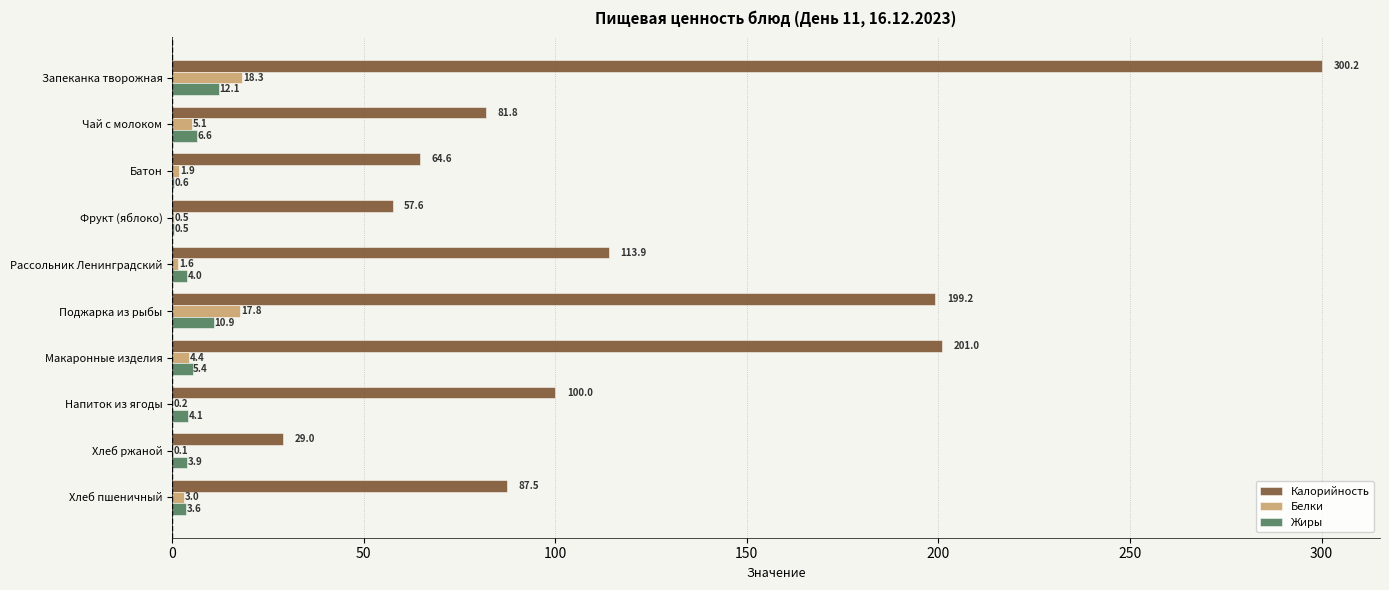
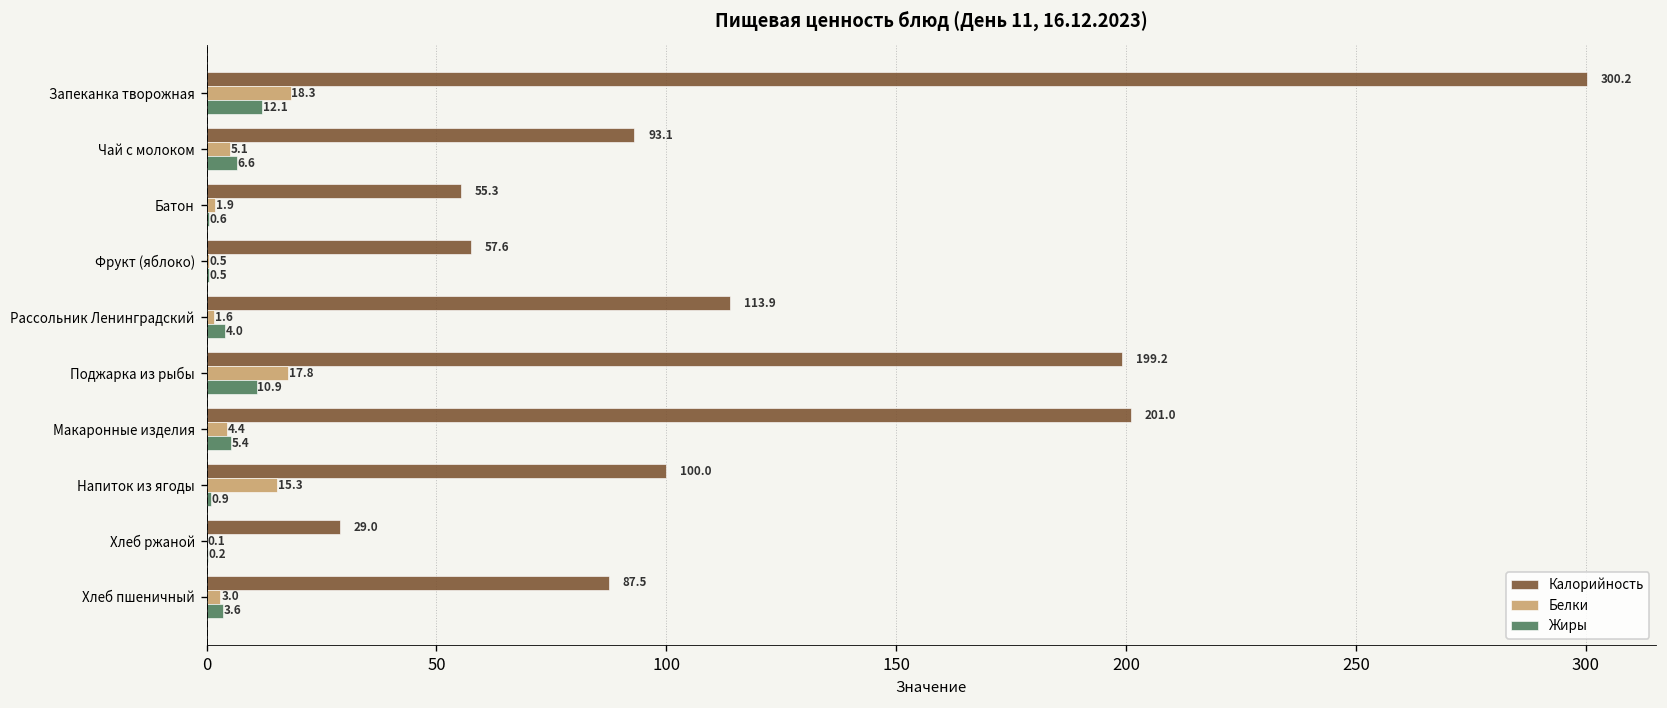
  {
    "Калорийность": {
      "Запеканка творожная": 300.2,
-     "Чай с молоком": 81.8,
-     "Батон": 64.6,
+     "Чай с молоком": 93.1,
+     "Батон": 55.3,
      "Фрукт (яблоко)": 57.6,
      "Рассольник Ленинградский": 113.9,
      "Поджарка из рыбы": 199.2,
      "Макаронные изделия": 201.0,
      "Напиток из ягоды": 100.0,
      "Хлеб ржаной": 29.0,
      "Хлеб пшеничный": 87.5
    },
    "Белки": {
      "Запеканка творожная": 18.3,
      "Чай с молоком": 5.1,
      "Батон": 1.9,
      "Фрукт (яблоко)": 0.5,
      "Рассольник Ленинградский": 1.6,
      "Поджарка из рыбы": 17.8,
      "Макаронные изделия": 4.4,
-     "Напиток из ягоды": 0.2,
+     "Напиток из ягоды": 15.3,
      "Хлеб ржаной": 0.1,
      "Хлеб пшеничный": 3.0
    },
    "Жиры": {
      "Запеканка творожная": 12.1,
      "Чай с молоком": 6.6,
      "Батон": 0.6,
      "Фрукт (яблоко)": 0.5,
      "Рассольник Ленинградский": 4.0,
      "Поджарка из рыбы": 10.9,
      "Макаронные изделия": 5.4,
-     "Напиток из ягоды": 4.1,
-     "Хлеб ржаной": 3.9,
+     "Напиток из ягоды": 0.9,
+     "Хлеб ржаной": 0.2,
      "Хлеб пшеничный": 3.6
    }
  }
